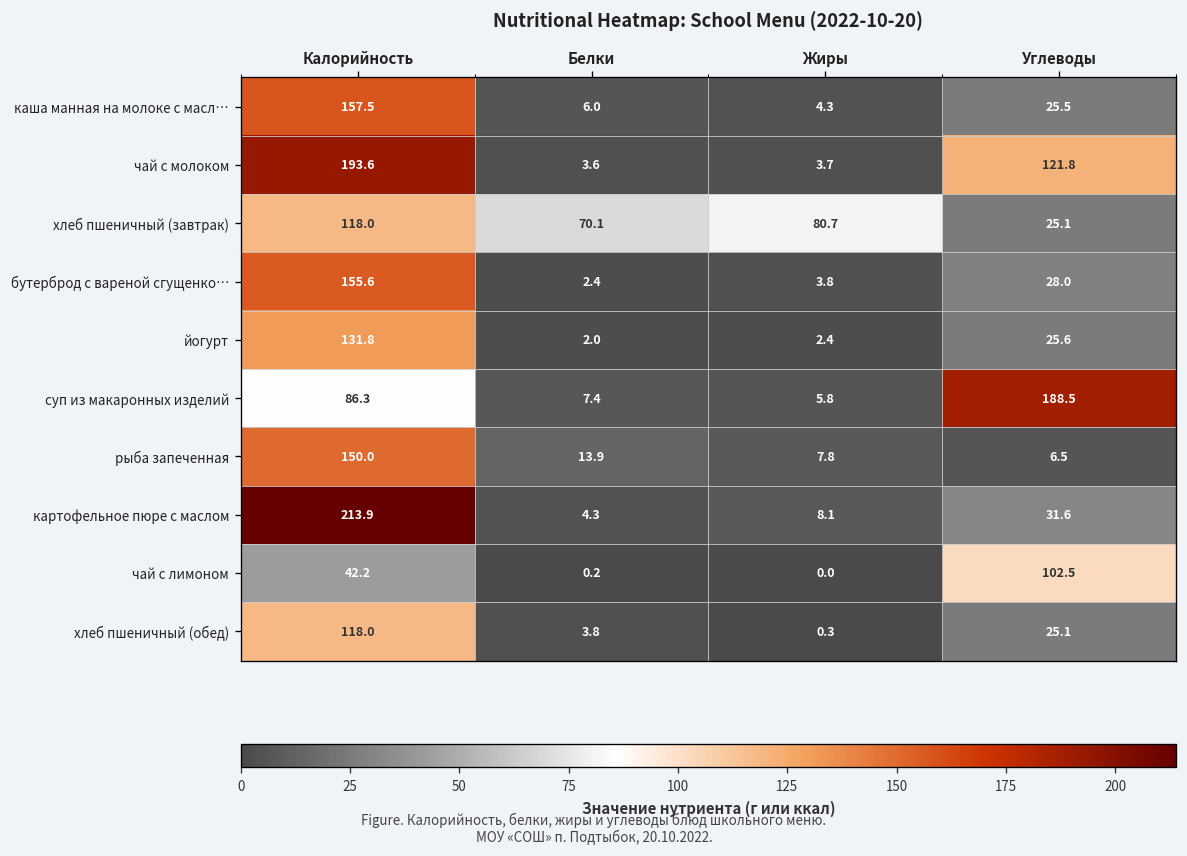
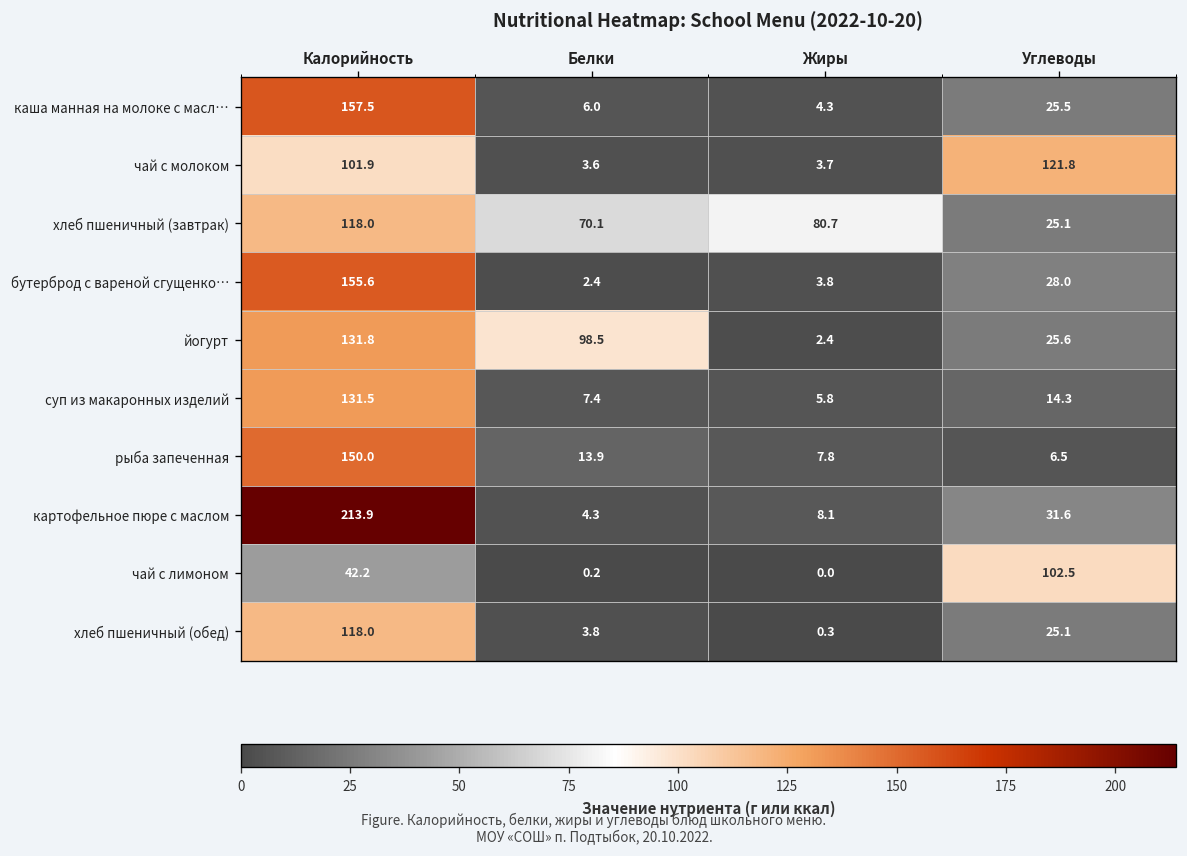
  {
    "каша манная на молоке с масл…": {
      "Калорийность": 157.5,
      "Белки": 6.0,
      "Жиры": 4.3,
      "Углеводы": 25.5
    },
    "чай с молоком": {
-     "Калорийность": 193.6,
+     "Калорийность": 101.9,
      "Белки": 3.6,
      "Жиры": 3.7,
      "Углеводы": 121.8
    },
    "хлеб пшеничный (завтрак)": {
      "Калорийность": 118.0,
      "Белки": 70.1,
      "Жиры": 80.7,
      "Углеводы": 25.1
    },
    "бутерброд с вареной сгущенко…": {
      "Калорийность": 155.6,
      "Белки": 2.4,
      "Жиры": 3.8,
      "Углеводы": 28.0
    },
    "йогурт": {
      "Калорийность": 131.8,
-     "Белки": 2.0,
+     "Белки": 98.5,
      "Жиры": 2.4,
      "Углеводы": 25.6
    },
    "суп из макаронных изделий": {
-     "Калорийность": 86.3,
+     "Калорийность": 131.5,
      "Белки": 7.4,
      "Жиры": 5.8,
-     "Углеводы": 188.5
+     "Углеводы": 14.3
    },
    "рыба запеченная": {
      "Калорийность": 150.0,
      "Белки": 13.9,
      "Жиры": 7.8,
      "Углеводы": 6.5
    },
    "картофельное пюре с маслом": {
      "Калорийность": 213.9,
      "Белки": 4.3,
      "Жиры": 8.1,
      "Углеводы": 31.6
    },
    "чай с лимоном": {
      "Калорийность": 42.2,
      "Белки": 0.2,
      "Жиры": 0.0,
      "Углеводы": 102.5
    },
    "хлеб пшеничный (обед)": {
      "Калорийность": 118.0,
      "Белки": 3.8,
      "Жиры": 0.3,
      "Углеводы": 25.1
    }
  }
